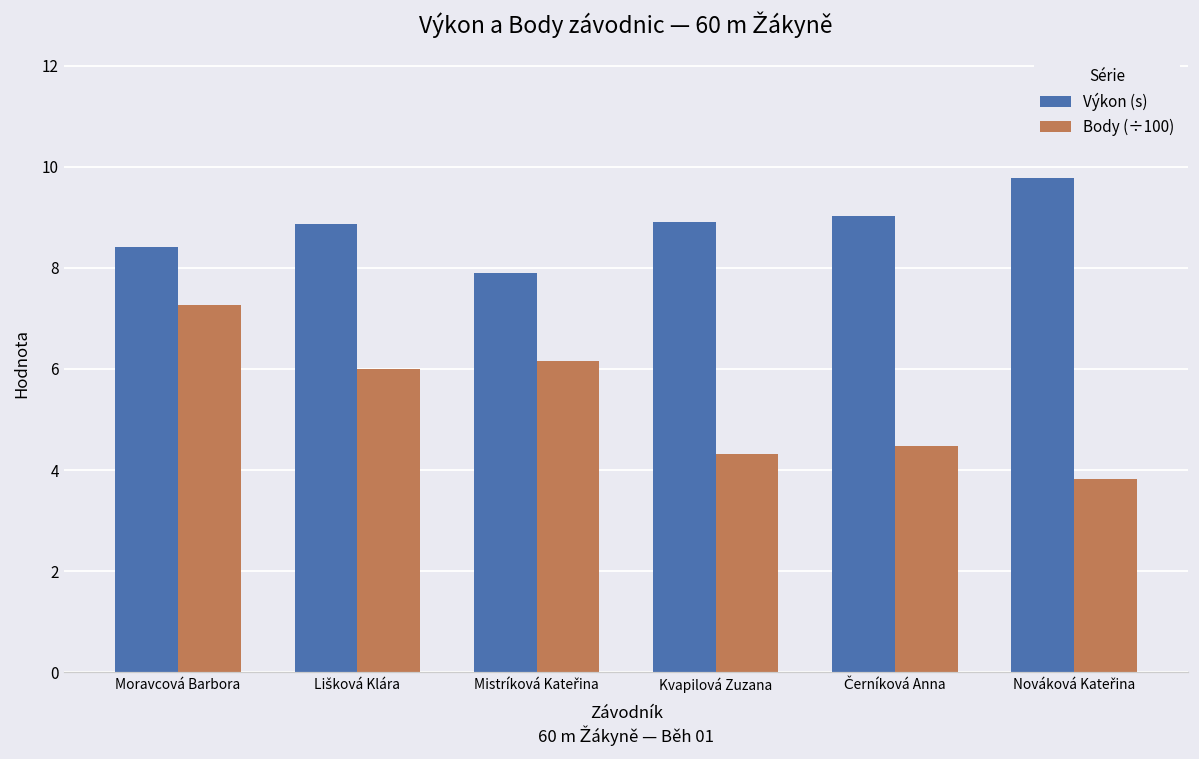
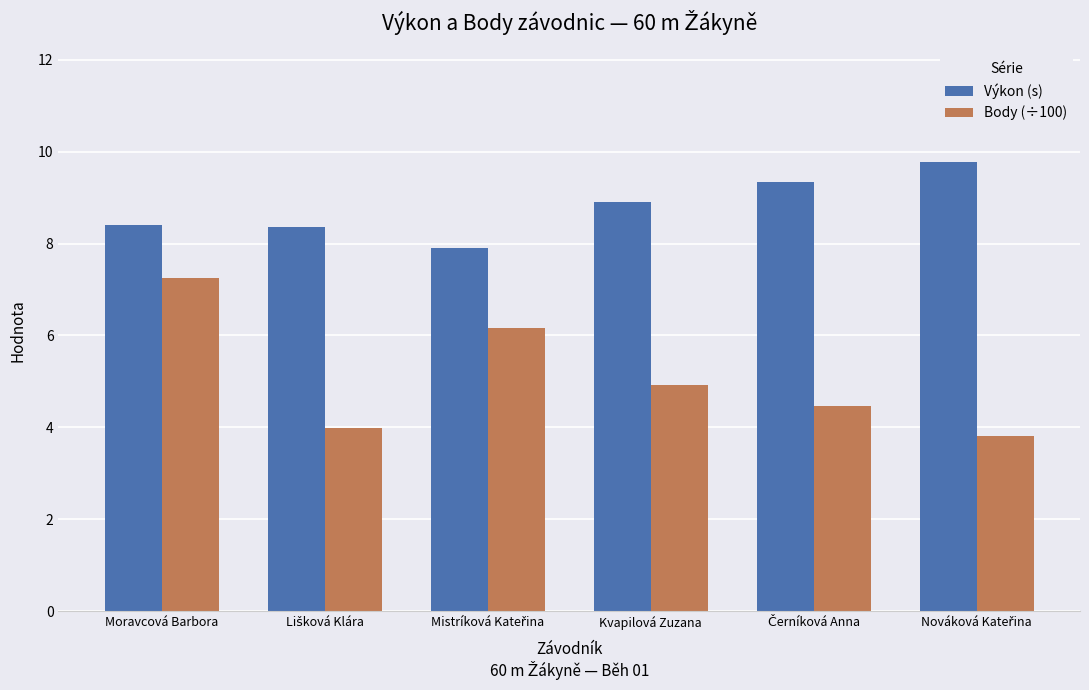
  {
    "Výkon (s)": {
      "Moravcová Barbora": 8.4,
-     "Lišková Klára": 8.9,
+     "Lišková Klára": 8.4,
      "Mistríková Kateřina": 7.9,
      "Kvapilová Zuzana": 8.9,
-     "Černíková Anna": 9.0,
+     "Černíková Anna": 9.3,
      "Nováková Kateřina": 9.8
    },
    "Body (÷100)": {
      "Moravcová Barbora": 7.3,
-     "Lišková Klára": 6.0,
+     "Lišková Klára": 4.0,
      "Mistríková Kateřina": 6.2,
-     "Kvapilová Zuzana": 4.3,
+     "Kvapilová Zuzana": 4.9,
      "Černíková Anna": 4.5,
      "Nováková Kateřina": 3.8
    }
  }
